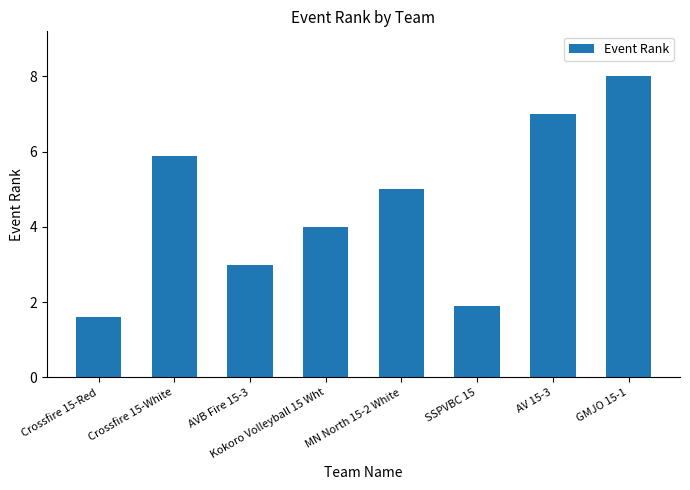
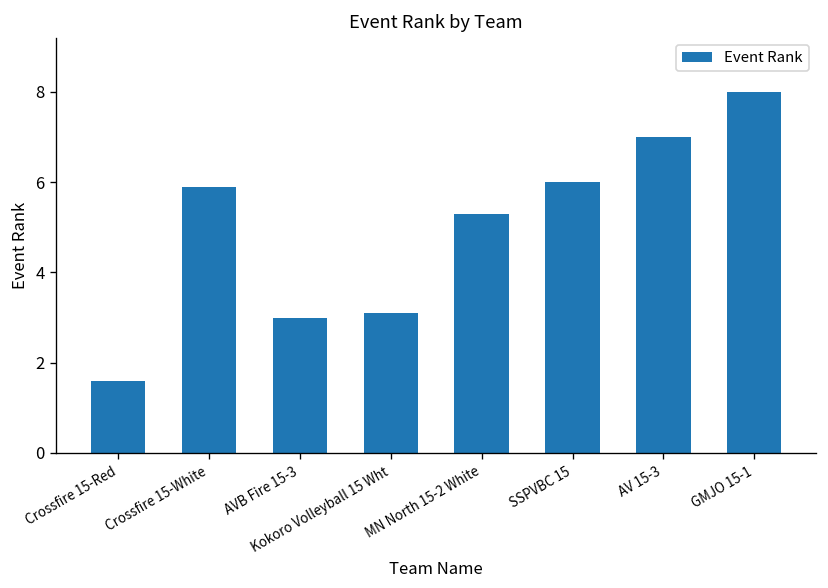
  {
    "Crossfire 15-Red": 1.6,
    "Crossfire 15-White": 5.9,
    "AVB Fire 15-3": 3.0,
-   "Kokoro Volleyball 15 Wht": 4.0,
-   "MN North 15-2 White": 5.0,
-   "SSPVBC 15": 1.9,
+   "Kokoro Volleyball 15 Wht": 3.1,
+   "MN North 15-2 White": 5.3,
+   "SSPVBC 15": 6.0,
    "AV 15-3": 7.0,
    "GMJO 15-1": 8.0
  }
